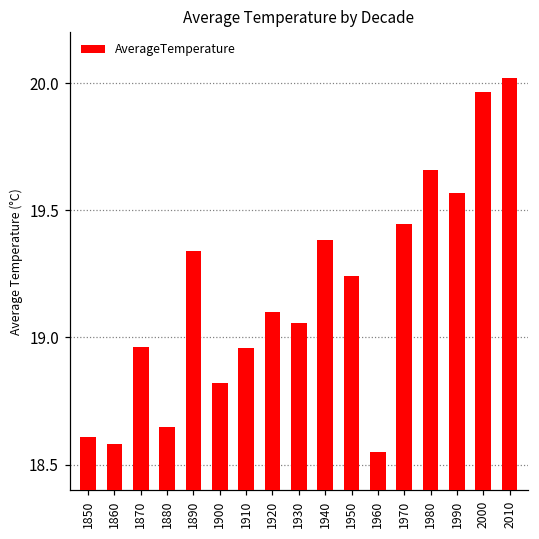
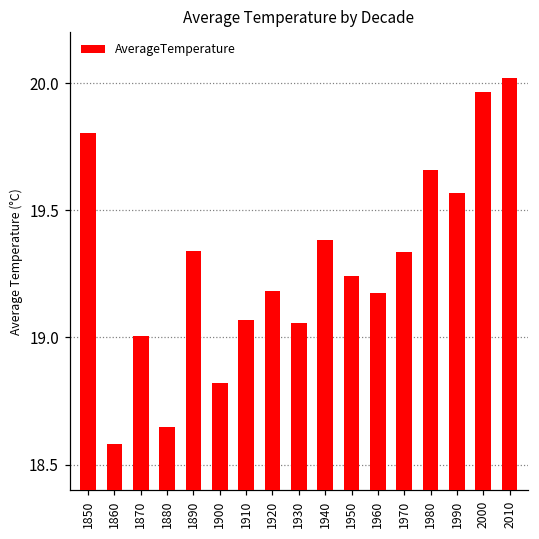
  {
-   "1850": 18.61,
+   "1850": 19.80,
    "1860": 18.58,
-   "1870": 18.96,
+   "1870": 19.00,
    "1880": 18.65,
    "1890": 19.34,
    "1900": 18.82,
-   "1910": 18.96,
-   "1920": 19.10,
+   "1910": 19.07,
+   "1920": 19.18,
    "1930": 19.05,
    "1940": 19.38,
    "1950": 19.24,
-   "1960": 18.55,
-   "1970": 19.45,
+   "1960": 19.18,
+   "1970": 19.34,
    "1980": 19.66,
    "1990": 19.57,
    "2000": 19.97,
    "2010": 20.02
  }
